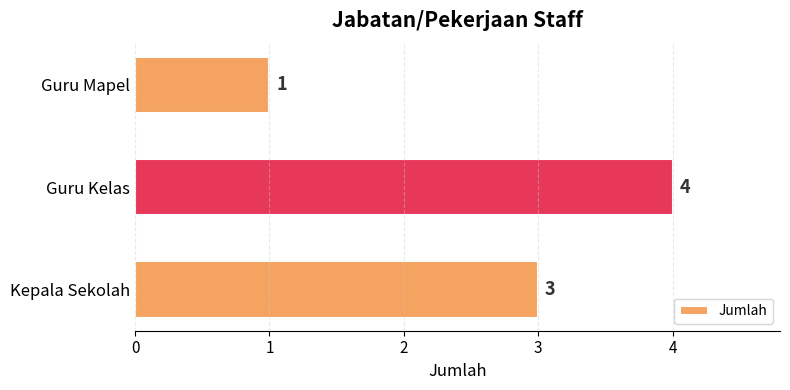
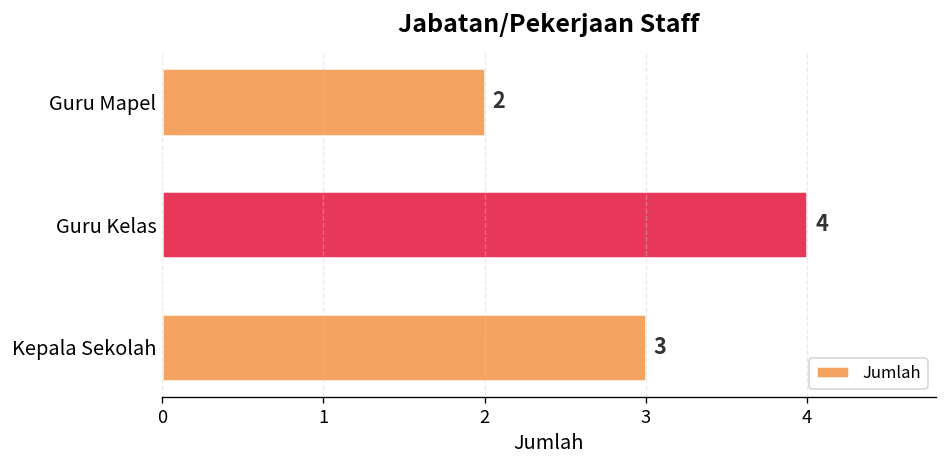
  {
-   "Guru Mapel": 1,
+   "Guru Mapel": 2,
    "Guru Kelas": 4,
    "Kepala Sekolah": 3
  }
